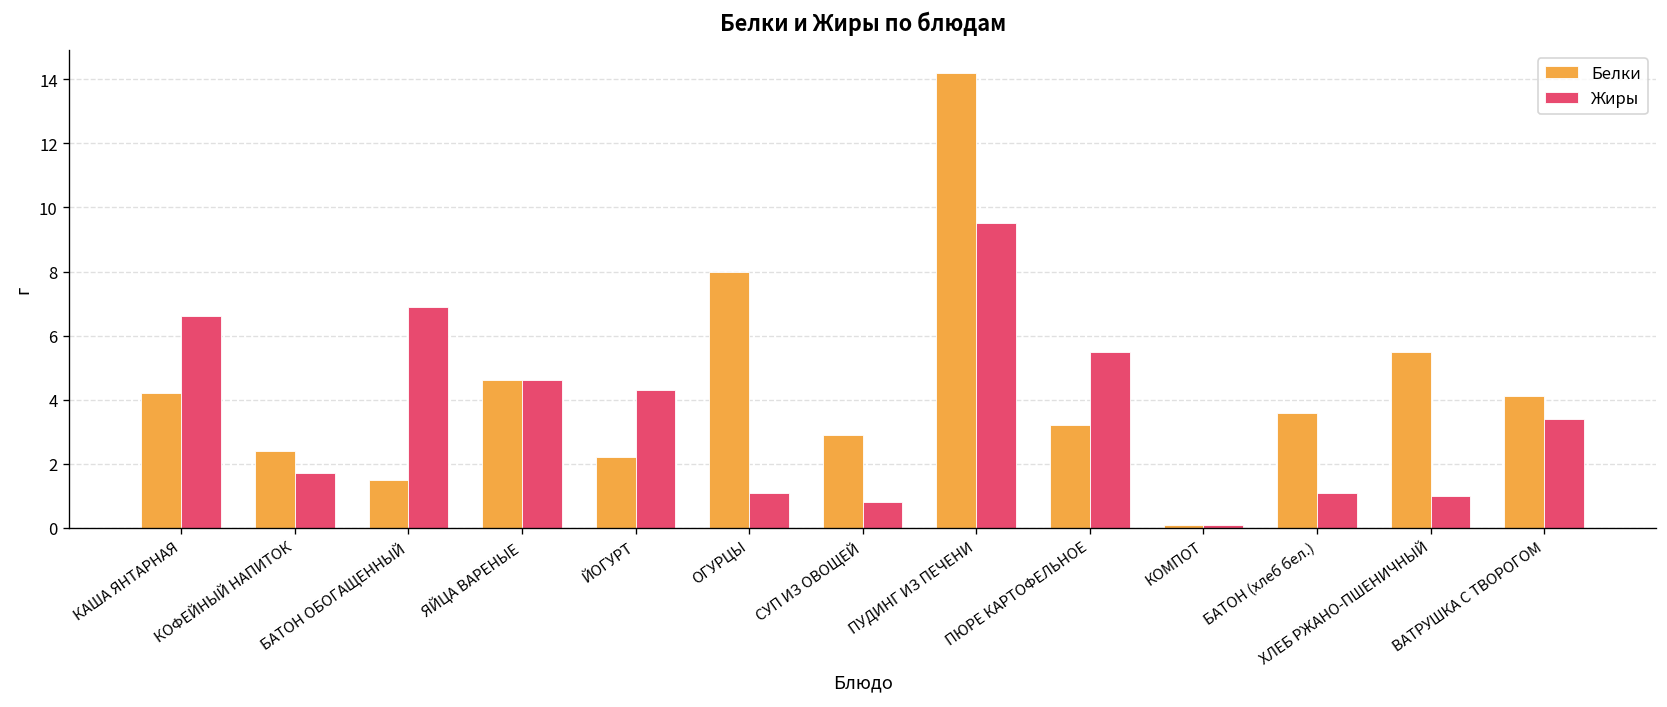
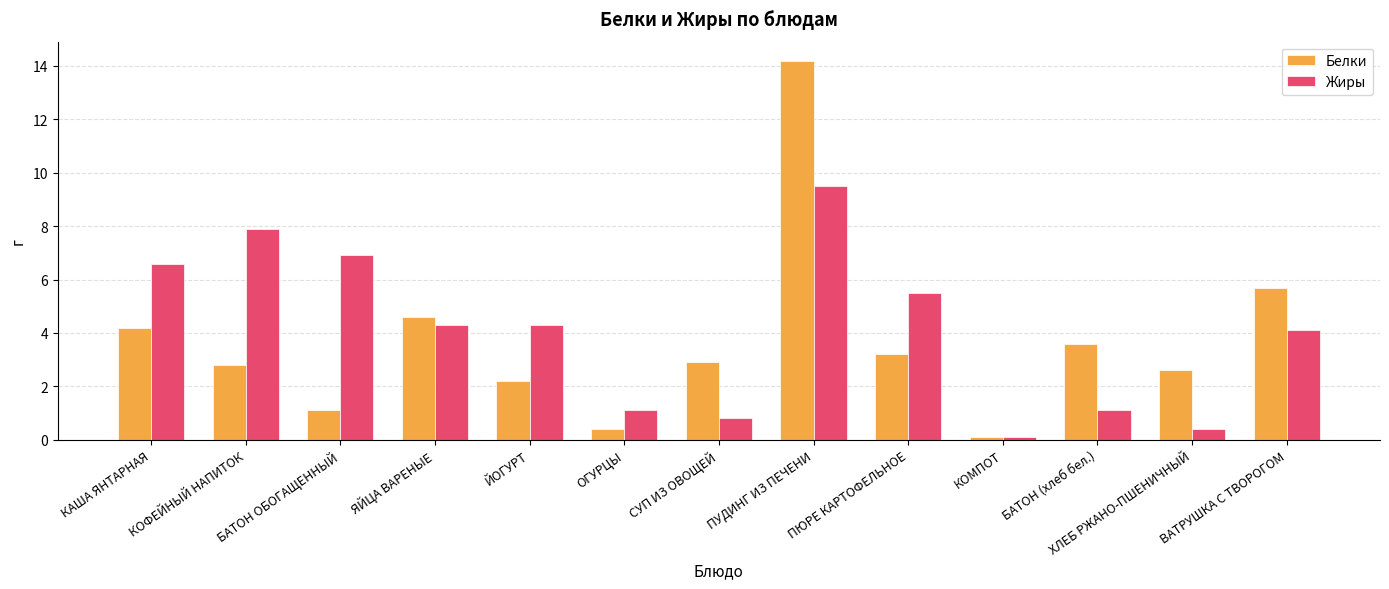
  {
    "Белки": {
      "КАША ЯНТАРНАЯ": 4.2,
-     "КОФЕЙНЫЙ НАПИТОК": 2.4,
-     "БАТОН ОБОГАЩЕННЫЙ": 1.5,
+     "КОФЕЙНЫЙ НАПИТОК": 2.8,
+     "БАТОН ОБОГАЩЕННЫЙ": 1.1,
      "ЯЙЦА ВАРЕНЫЕ": 4.6,
      "ЙОГУРТ": 2.2,
-     "ОГУРЦЫ": 8.0,
+     "ОГУРЦЫ": 0.4,
      "СУП ИЗ ОВОЩЕЙ": 2.9,
      "ПУДИНГ ИЗ ПЕЧЕНИ": 14.2,
      "ПЮРЕ КАРТОФЕЛЬНОЕ": 3.2,
      "КОМПОТ": 0.1,
      "БАТОН (хлеб бел.)": 3.6,
-     "ХЛЕБ РЖАНО-ПШЕНИЧНЫЙ": 5.5,
-     "ВАТРУШКА С ТВОРОГОМ": 4.1
+     "ХЛЕБ РЖАНО-ПШЕНИЧНЫЙ": 2.6,
+     "ВАТРУШКА С ТВОРОГОМ": 5.7
    },
    "Жиры": {
      "КАША ЯНТАРНАЯ": 6.6,
-     "КОФЕЙНЫЙ НАПИТОК": 1.7,
+     "КОФЕЙНЫЙ НАПИТОК": 7.9,
      "БАТОН ОБОГАЩЕННЫЙ": 6.9,
-     "ЯЙЦА ВАРЕНЫЕ": 4.6,
+     "ЯЙЦА ВАРЕНЫЕ": 4.3,
      "ЙОГУРТ": 4.3,
      "ОГУРЦЫ": 1.1,
      "СУП ИЗ ОВОЩЕЙ": 0.8,
      "ПУДИНГ ИЗ ПЕЧЕНИ": 9.5,
      "ПЮРЕ КАРТОФЕЛЬНОЕ": 5.5,
      "КОМПОТ": 0.1,
      "БАТОН (хлеб бел.)": 1.1,
-     "ХЛЕБ РЖАНО-ПШЕНИЧНЫЙ": 1.0,
-     "ВАТРУШКА С ТВОРОГОМ": 3.4
+     "ХЛЕБ РЖАНО-ПШЕНИЧНЫЙ": 0.4,
+     "ВАТРУШКА С ТВОРОГОМ": 4.1
    }
  }
